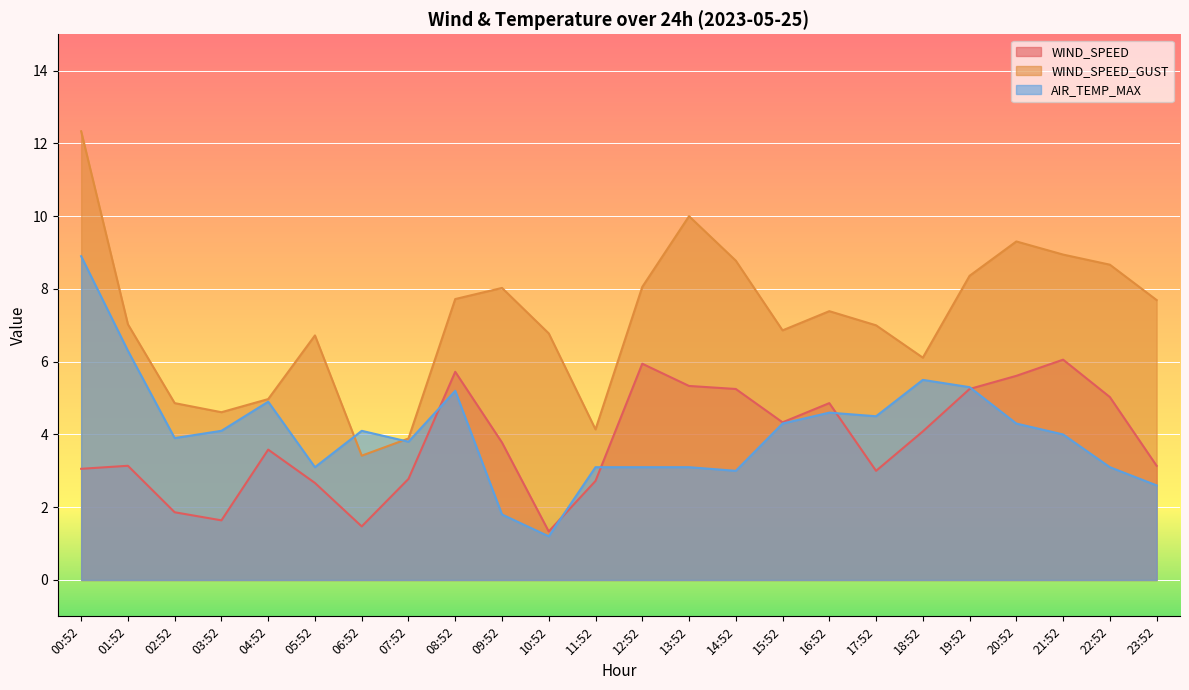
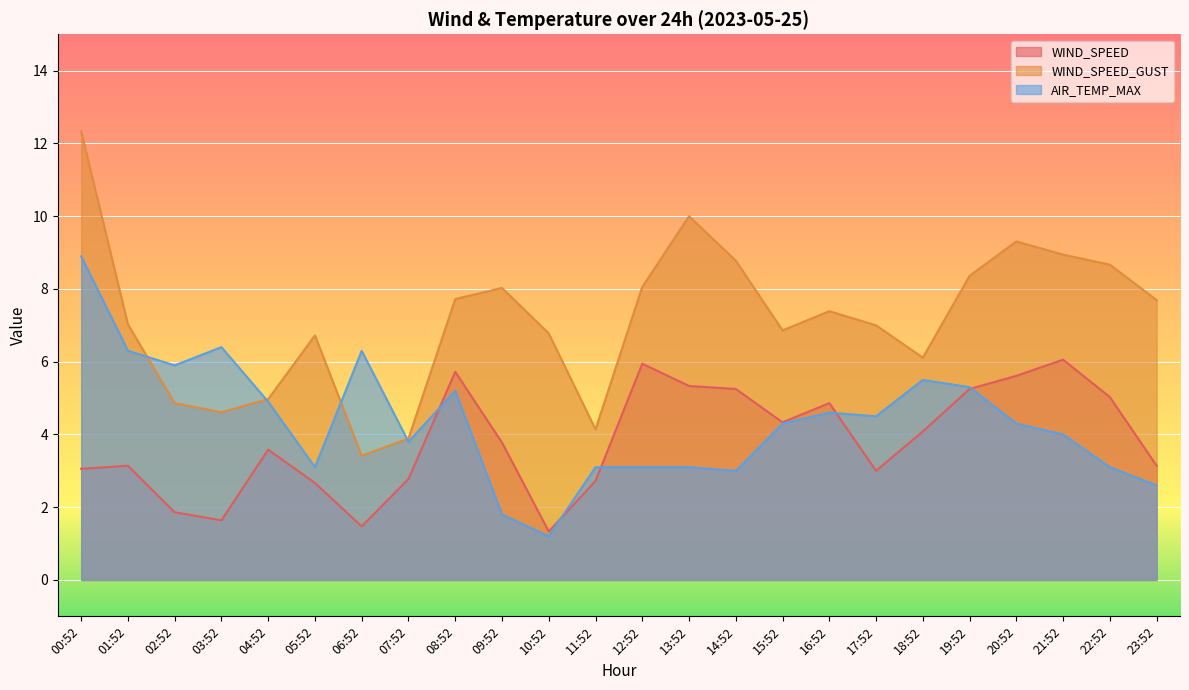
  {
    "AIR_TEMP_MAX": {
      "00:52": 8.9,
      "01:52": 6.3,
-     "02:52": 3.9,
-     "03:52": 4.1,
+     "02:52": 5.9,
+     "03:52": 6.4,
      "04:52": 4.9,
      "05:52": 3.1,
-     "06:52": 4.1,
+     "06:52": 6.3,
      "07:52": 3.8,
      "08:52": 5.2,
      "09:52": 1.8,
      "10:52": 1.2,
      "11:52": 3.1,
      "12:52": 3.1,
      "13:52": 3.1,
      "14:52": 3.0,
      "16:52": 4.6,
      "17:52": 4.5,
      "18:52": 5.5,
      "20:52": 4.3,
      "21:52": 4.0,
      "22:52": 3.1,
      "23:52": 2.6
    }
  }
